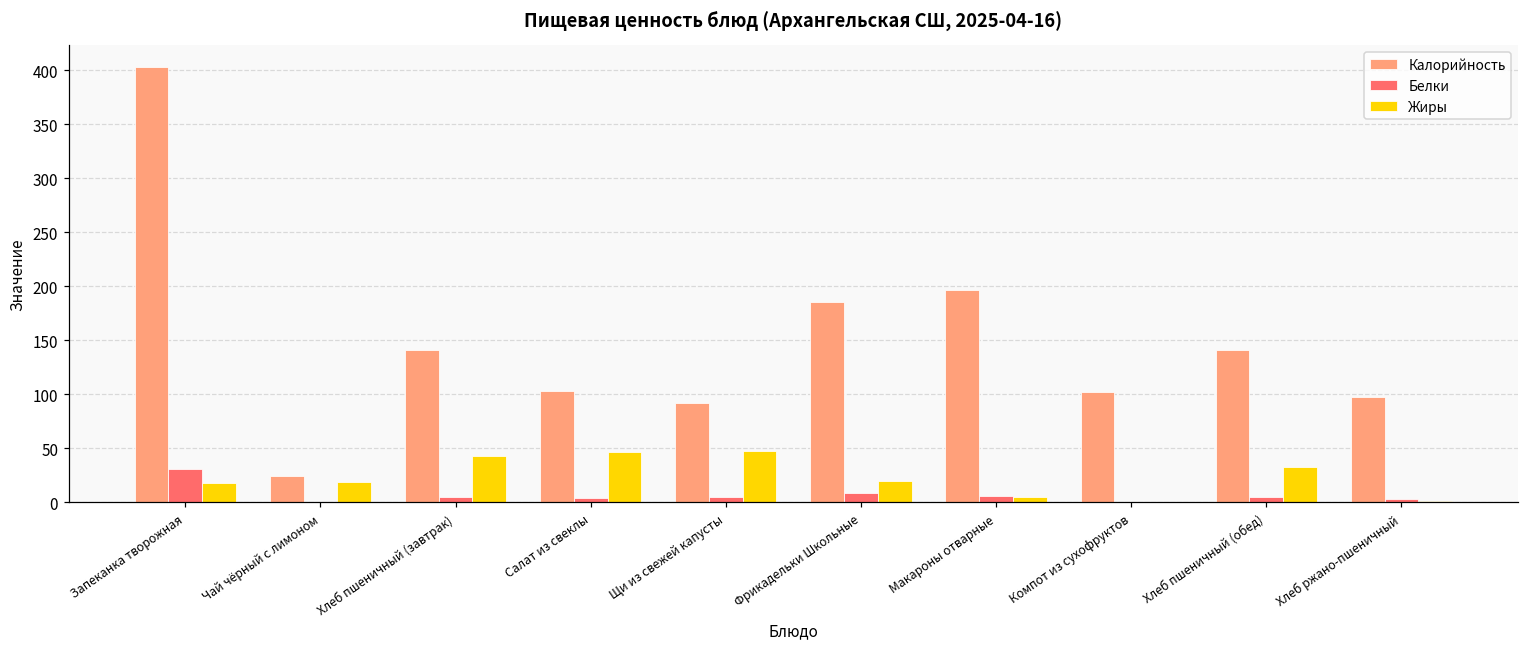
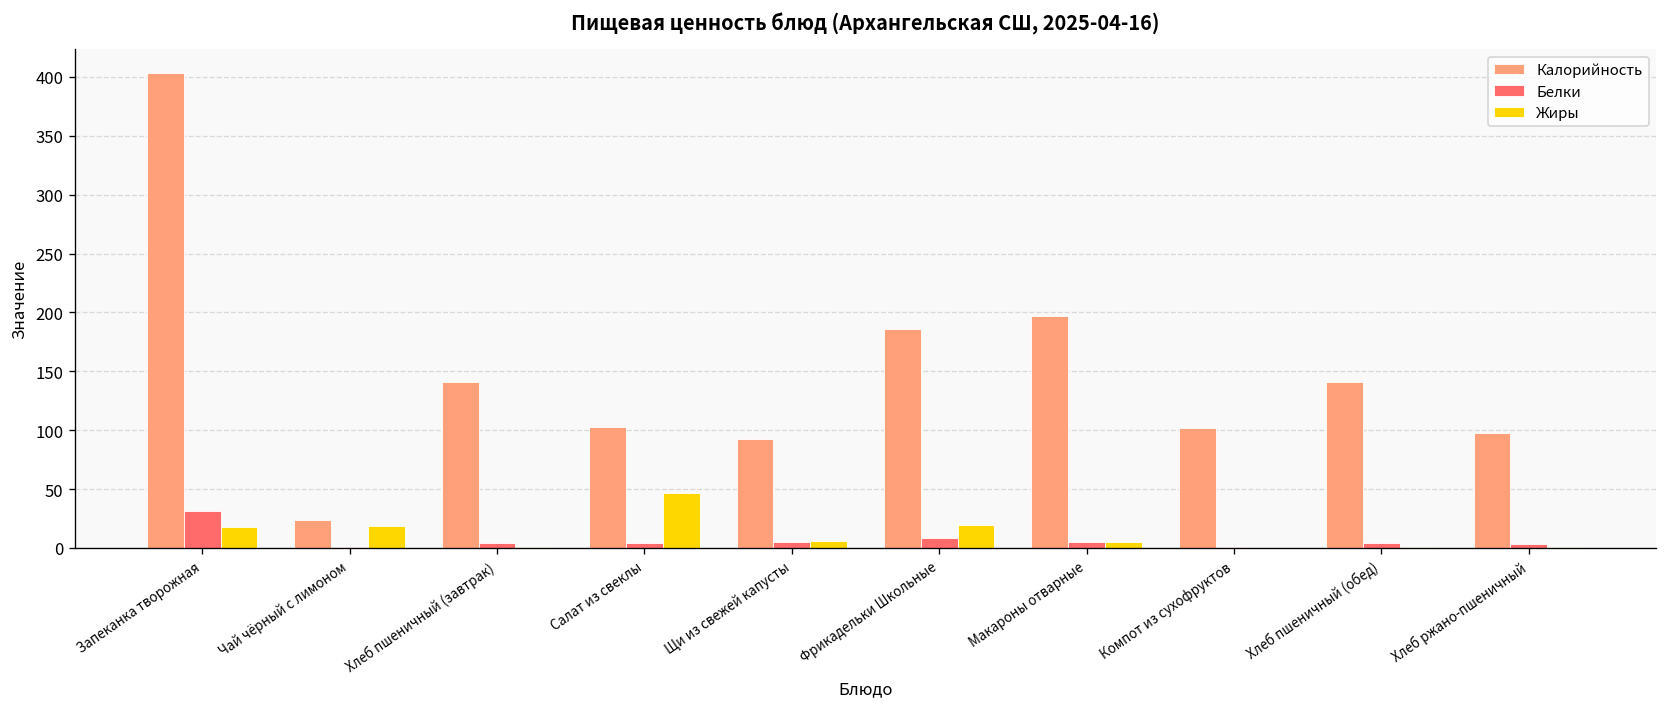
  {
    "Жиры": {
      "Запеканка творожная": 20,
      "Чай чёрный с лимоном": 20,
-     "Хлеб пшеничный (завтрак)": 40,
+     "Хлеб пшеничный (завтрак)": 0,
      "Салат из свеклы": 50,
-     "Щи из свежей капусты": 50,
+     "Щи из свежей капусты": 10,
      "Фрикадельки Школьные": 20,
      "Макароны отварные": 0,
      "Компот из сухофруктов": 0,
-     "Хлеб пшеничный (обед)": 30
+     "Хлеб пшеничный (обед)": 0
    }
  }
